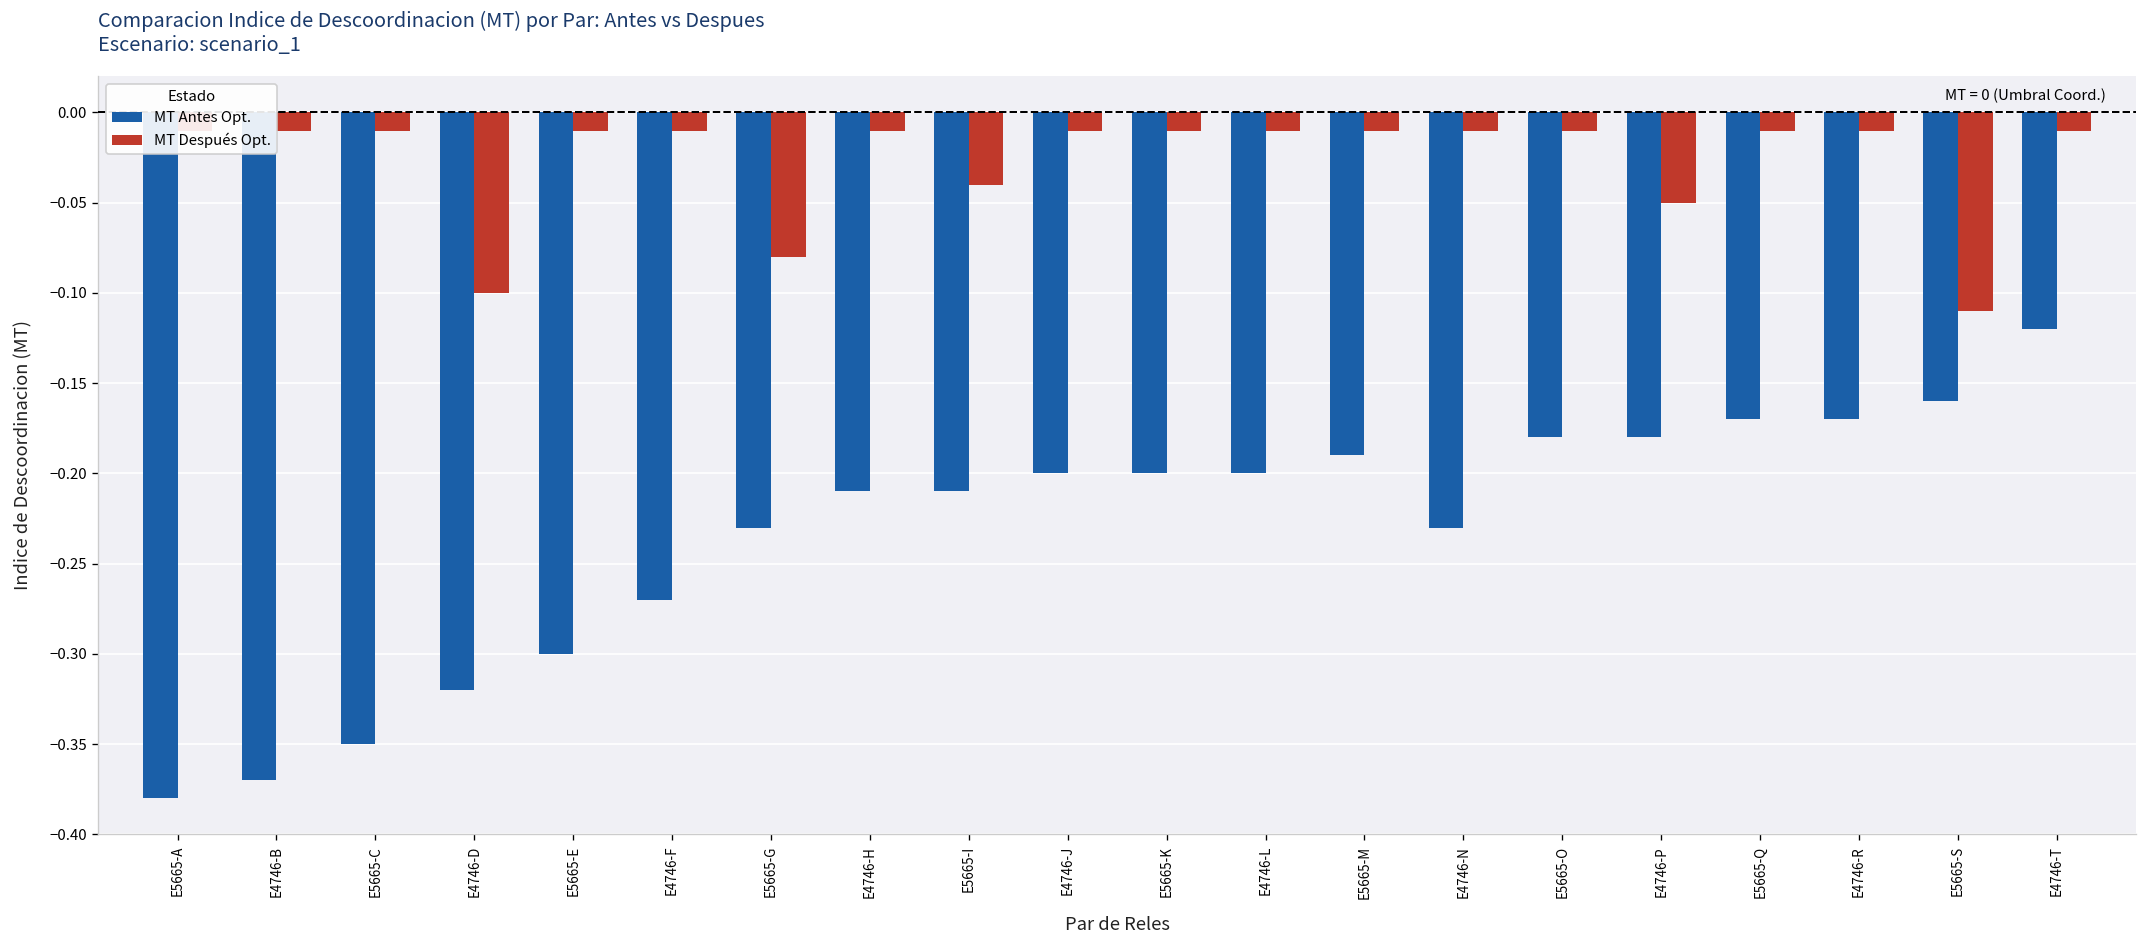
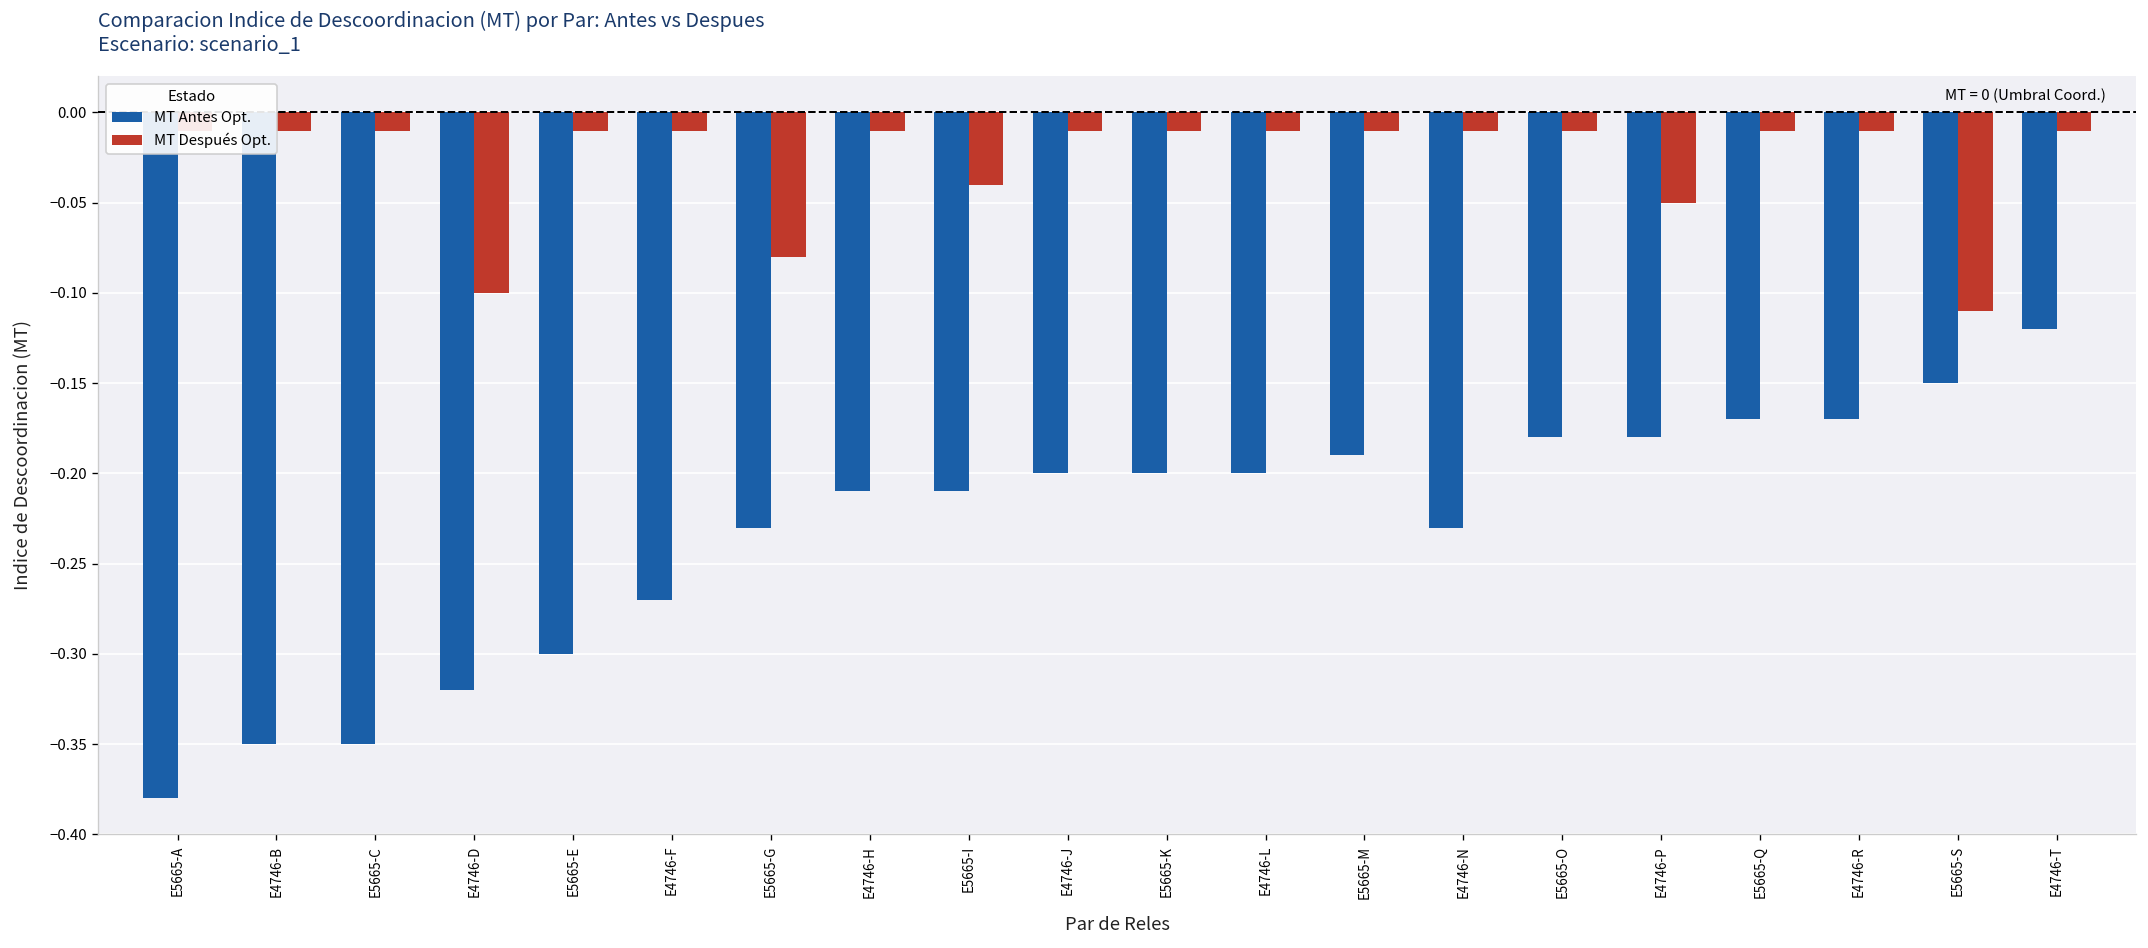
  {
    "MT Antes Opt.": {
      "E5665-A": -0.38,
-     "E4746-B": -0.37,
+     "E4746-B": -0.35,
      "E5665-C": -0.35,
      "E4746-D": -0.32,
      "E5665-E": -0.30,
      "E4746-F": -0.27,
      "E5665-G": -0.23,
      "E4746-H": -0.21,
      "E5665-I": -0.21,
      "E4746-J": -0.20,
      "E5665-K": -0.20,
      "E4746-L": -0.20,
      "E5665-M": -0.19,
      "E4746-N": -0.23,
      "E5665-O": -0.18,
      "E4746-P": -0.18,
      "E5665-Q": -0.17,
      "E4746-R": -0.17,
-     "E5665-S": -0.16,
+     "E5665-S": -0.15,
      "E4746-T": -0.12
    },
    "MT Después Opt.": {
      "E4746-T": 0
    }
  }
